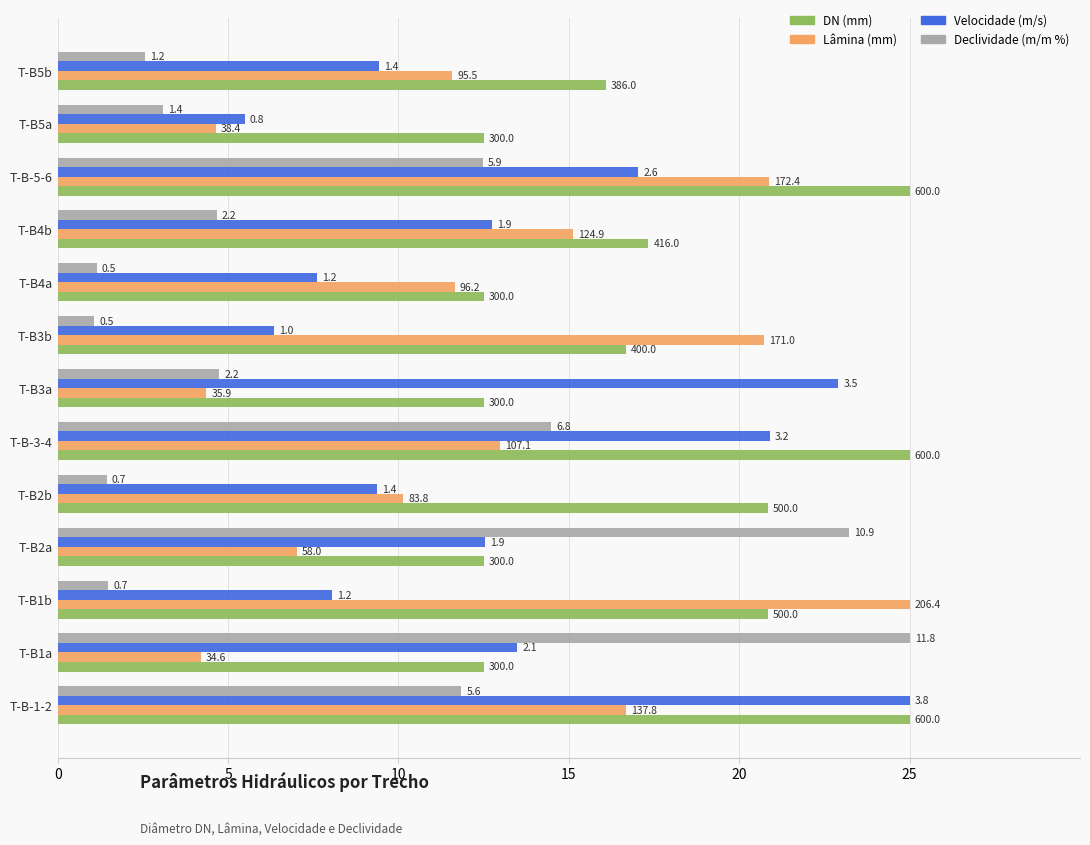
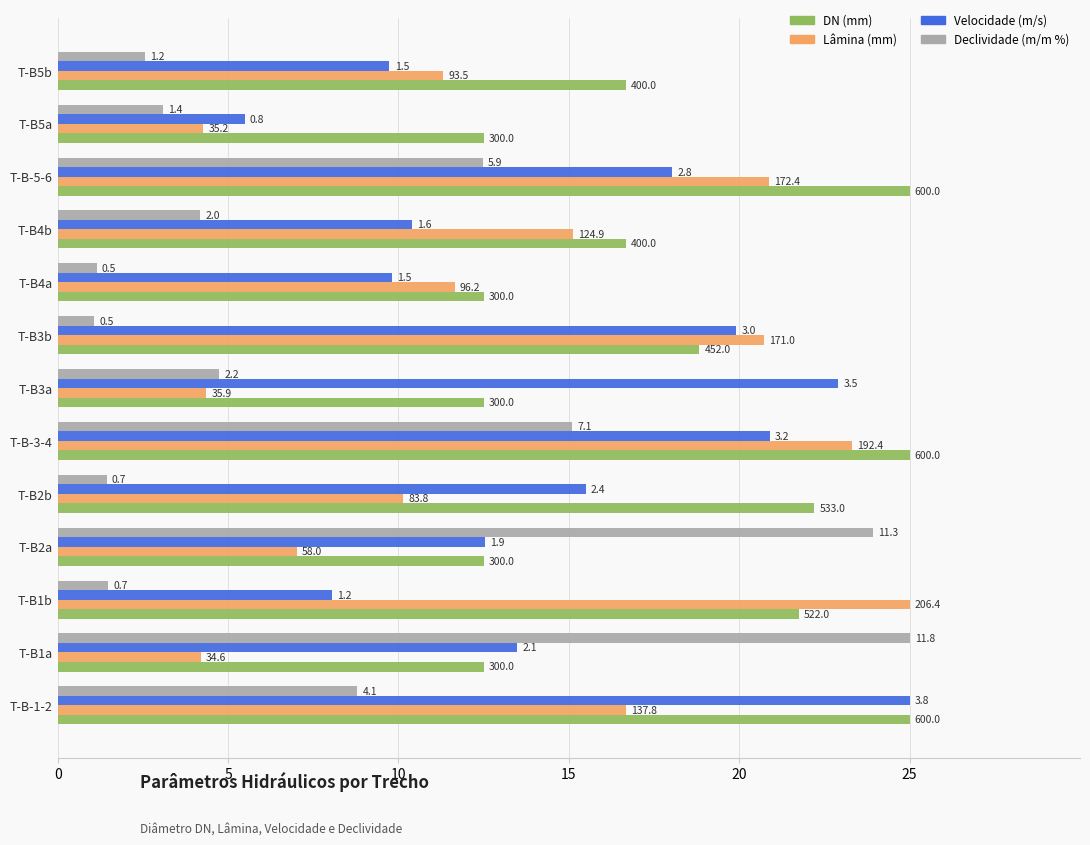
  {
    "DN (mm)": {
-     "T-B5b": 386.0,
-     "T-B4b": 416.0,
-     "T-B3b": 400.0,
-     "T-B2b": 500.0,
-     "T-B1b": 500.0
+     "T-B5b": 400.0,
+     "T-B4b": 400.0,
+     "T-B3b": 452.0,
+     "T-B2b": 533.0,
+     "T-B1b": 522.0
    },
    "Lâmina (mm)": {
-     "T-B5b": 95.5,
-     "T-B5a": 38.4,
-     "T-B-3-4": 107.1
+     "T-B5b": 93.5,
+     "T-B5a": 35.2,
+     "T-B-3-4": 192.4
    },
    "Velocidade (m/s)": {
-     "T-B5b": 1.4,
-     "T-B-5-6": 2.6,
-     "T-B4b": 1.9,
-     "T-B4a": 1.2,
-     "T-B3b": 1.0,
-     "T-B2b": 1.4
+     "T-B5b": 1.5,
+     "T-B-5-6": 2.8,
+     "T-B4b": 1.6,
+     "T-B4a": 1.5,
+     "T-B3b": 3.0,
+     "T-B2b": 2.4
    },
    "Declividade (m/m %)": {
-     "T-B4b": 2.2,
-     "T-B-3-4": 6.8,
-     "T-B2a": 10.9,
-     "T-B-1-2": 5.6
+     "T-B4b": 2.0,
+     "T-B-3-4": 7.1,
+     "T-B2a": 11.3,
+     "T-B-1-2": 4.1
    }
  }
